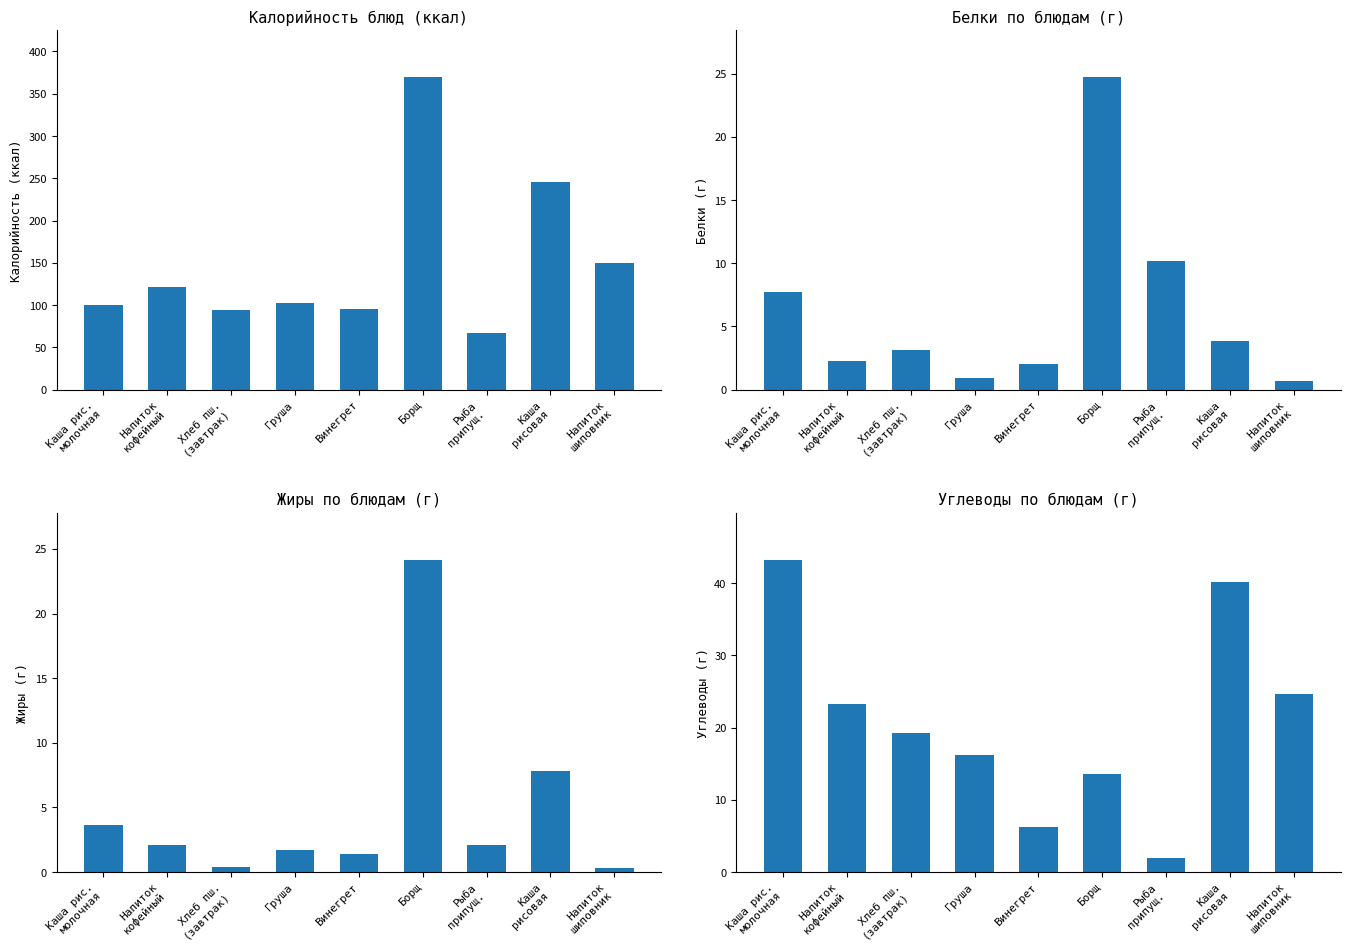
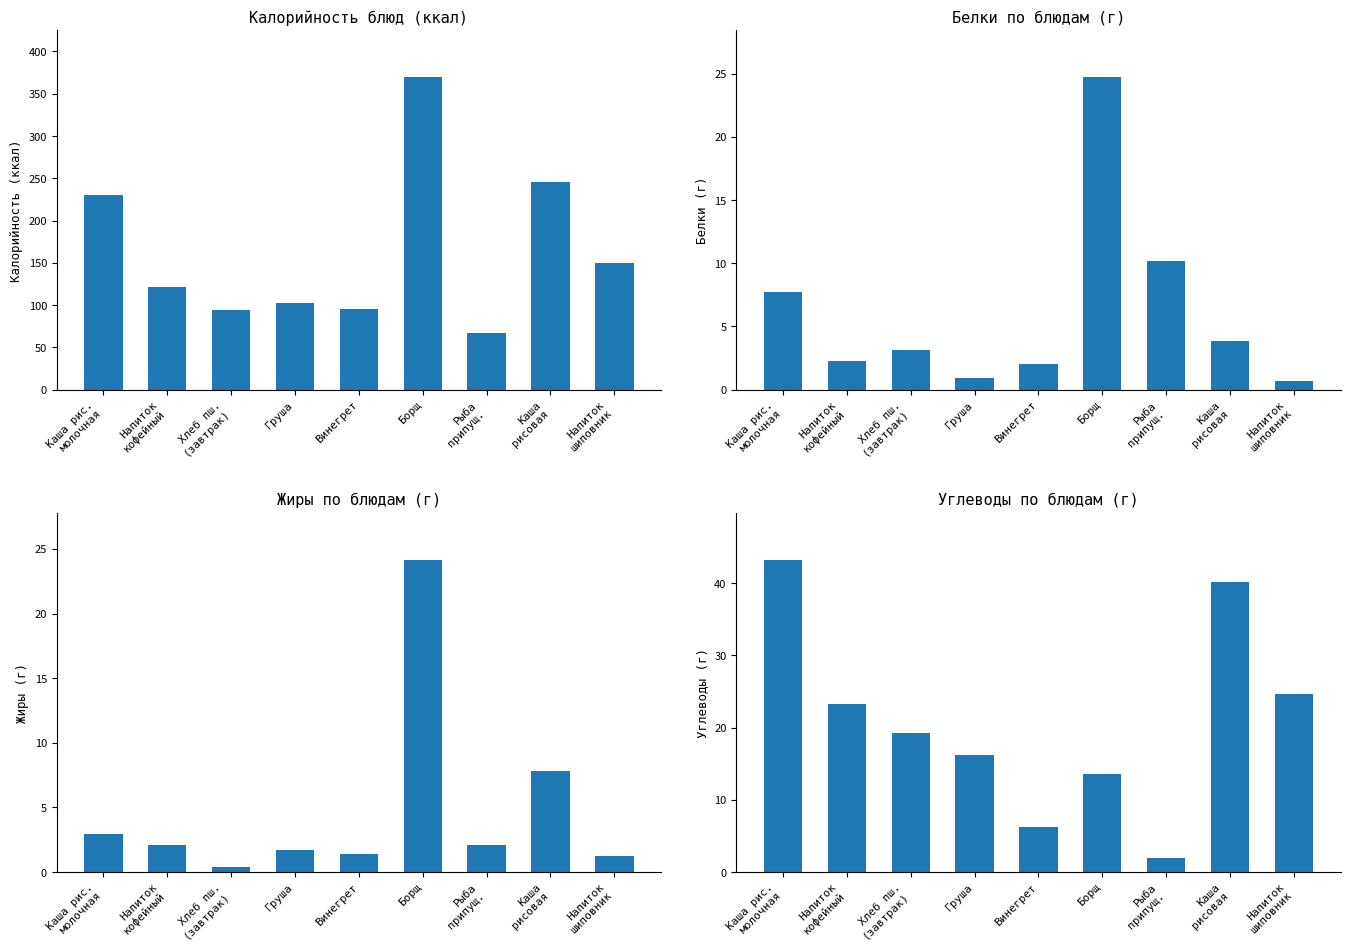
  {
    "Калорийность блюд (ккал)": {
-     "Каша рис. молочная": 100,
+     "Каша рис. молочная": 230,
      "Напиток кофейный": 120,
      "Хлеб пш. (завтрак)": 90,
      "Груша": 100,
      "Винегрет": 100,
      "Борщ": 370,
      "Рыба припущ.": 70,
      "Каша рисовая": 250,
      "Напиток шиповник": 150
    },
    "Белки по блюдам (г)": {
      "Каша рис. молочная": 7.8,
      "Напиток кофейный": 2.3,
      "Хлеб пш. (завтрак)": 3.2,
      "Груша": 0.9,
      "Винегрет": 2.0,
      "Борщ": 24.7,
      "Рыба припущ.": 10.2,
      "Каша рисовая": 3.9,
      "Напиток шиповник": 0.7
    },
    "Жиры по блюдам (г)": {
-     "Каша рис. молочная": 3.6,
+     "Каша рис. молочная": 3.0,
      "Напиток кофейный": 2.1,
      "Хлеб пш. (завтрак)": 0.4,
      "Груша": 1.7,
      "Винегрет": 1.4,
      "Борщ": 24.2,
      "Рыба припущ.": 2.1,
      "Каша рисовая": 7.8,
-     "Напиток шиповник": 0.3
+     "Напиток шиповник": 1.3
    },
    "Углеводы по блюдам (г)": {
      "Каша рис. молочная": 43,
      "Напиток кофейный": 23,
      "Хлеб пш. (завтрак)": 19,
      "Груша": 16,
      "Винегрет": 6,
      "Борщ": 14,
      "Рыба припущ.": 2,
      "Каша рисовая": 40,
      "Напиток шиповник": 25
    }
  }
